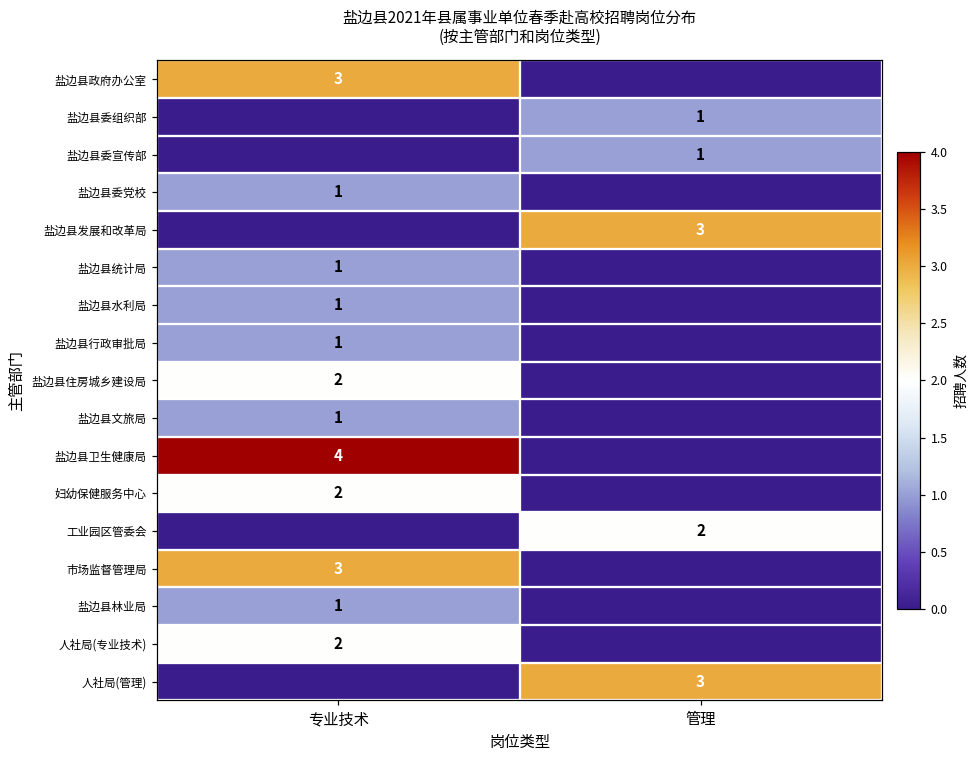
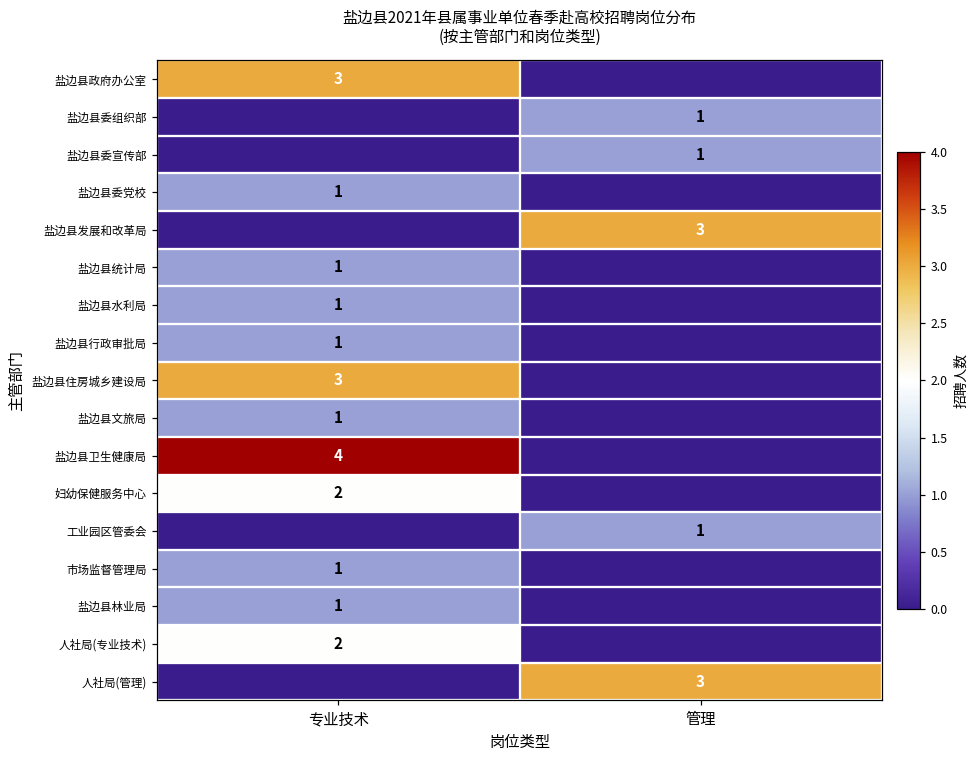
  {
    "盐边县政府办公室": {
      "专业技术": 3
    },
    "盐边县委组织部": {
      "管理": 1
    },
    "盐边县委宣传部": {
      "管理": 1
    },
    "盐边县委党校": {
      "专业技术": 1
    },
    "盐边县发展和改革局": {
      "管理": 3
    },
    "盐边县统计局": {
      "专业技术": 1
    },
    "盐边县水利局": {
      "专业技术": 1
    },
    "盐边县行政审批局": {
      "专业技术": 1
    },
    "盐边县住房城乡建设局": {
-     "专业技术": 2
+     "专业技术": 3
    },
    "盐边县文旅局": {
      "专业技术": 1
    },
    "盐边县卫生健康局": {
      "专业技术": 4
    },
    "妇幼保健服务中心": {
      "专业技术": 2
    },
    "工业园区管委会": {
-     "管理": 2
+     "管理": 1
    },
    "市场监督管理局": {
-     "专业技术": 3
+     "专业技术": 1
    },
    "盐边县林业局": {
      "专业技术": 1
    },
    "人社局(专业技术)": {
      "专业技术": 2
    },
    "人社局(管理)": {
      "管理": 3
    }
  }
